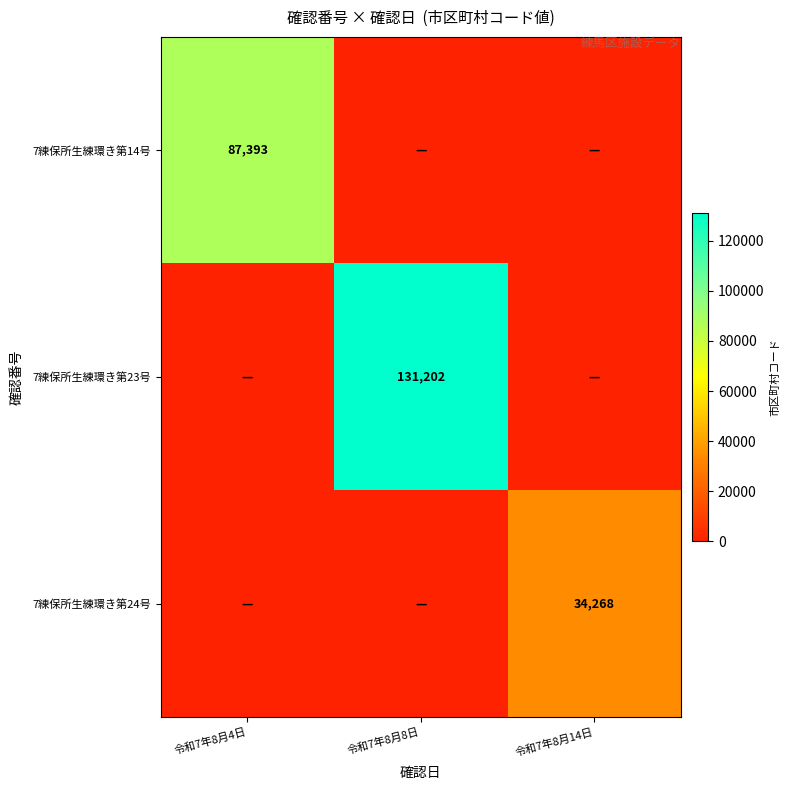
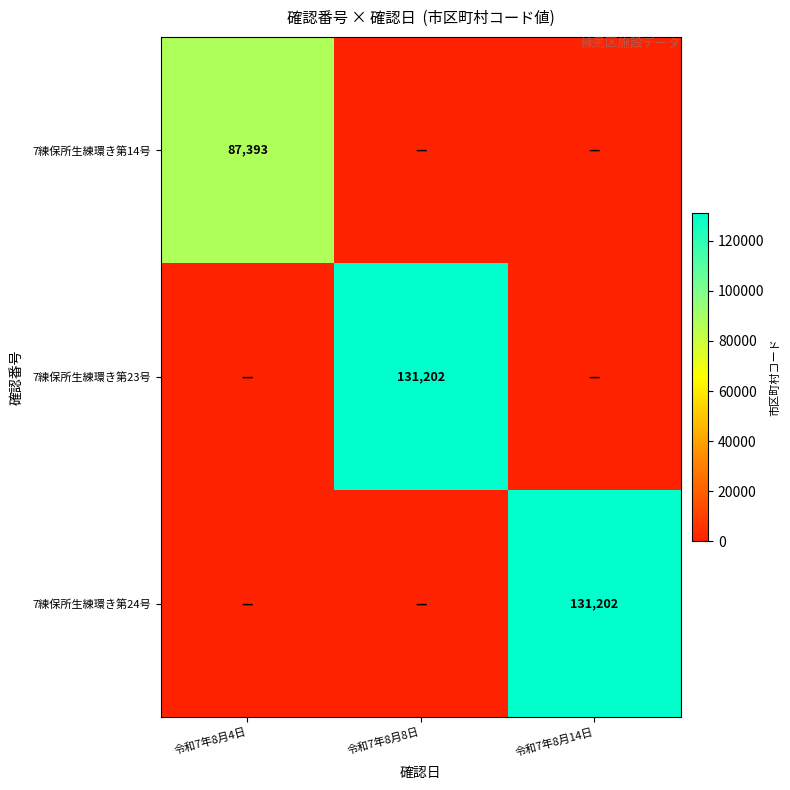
  {
    "7練保所生練環き第14号": {
      "令和7年8月4日": "87,393"
    },
    "7練保所生練環き第23号": {
      "令和7年8月8日": "131,202"
    },
    "7練保所生練環き第24号": {
-     "令和7年8月14日": "34,268"
+     "令和7年8月14日": "131,202"
    }
  }
